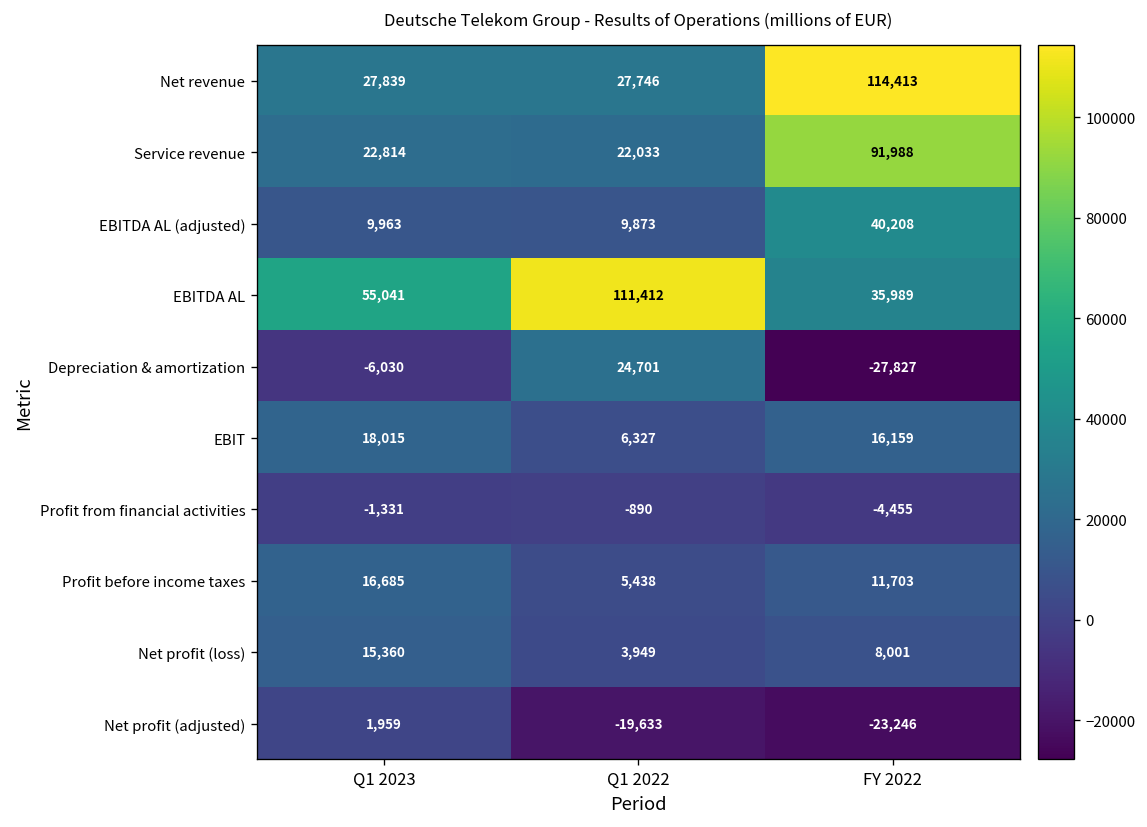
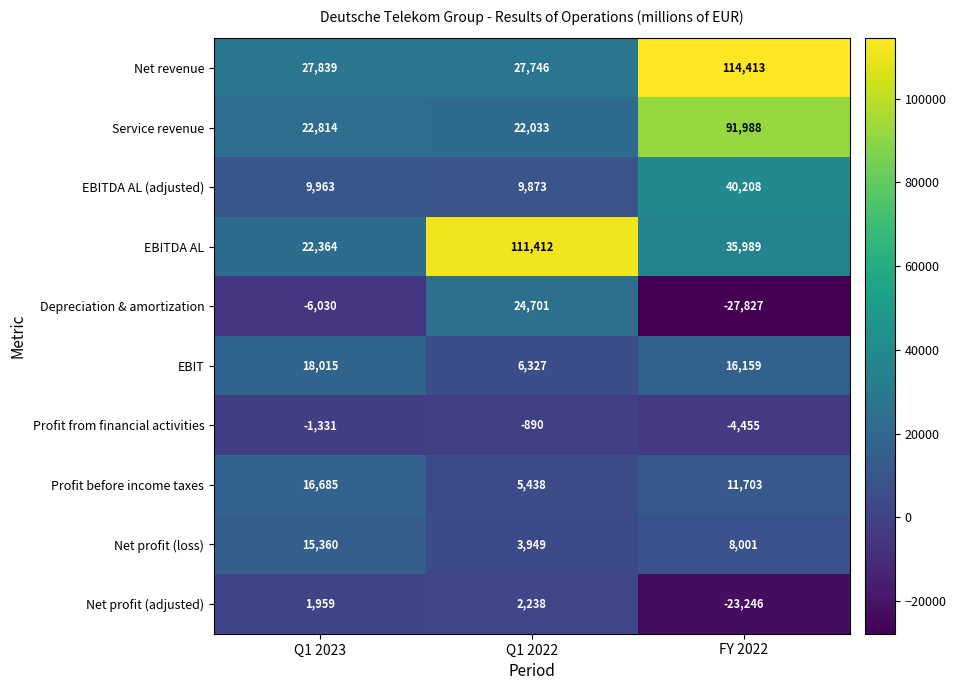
  {
    "Net revenue": {
      "Q1 2023": "27,839",
      "Q1 2022": "27,746",
      "FY 2022": "114,413"
    },
    "Service revenue": {
      "Q1 2023": "22,814",
      "Q1 2022": "22,033",
      "FY 2022": "91,988"
    },
    "EBITDA AL (adjusted)": {
      "Q1 2023": "9,963",
      "Q1 2022": "9,873",
      "FY 2022": "40,208"
    },
    "EBITDA AL": {
-     "Q1 2023": "55,041",
+     "Q1 2023": "22,364",
      "Q1 2022": "111,412",
      "FY 2022": "35,989"
    },
    "Depreciation & amortization": {
      "Q1 2023": "-6,030",
      "Q1 2022": "24,701",
      "FY 2022": "-27,827"
    },
    "EBIT": {
      "Q1 2023": "18,015",
      "Q1 2022": "6,327",
      "FY 2022": "16,159"
    },
    "Profit from financial activities": {
      "Q1 2023": "-1,331",
      "Q1 2022": "-890",
      "FY 2022": "-4,455"
    },
    "Profit before income taxes": {
      "Q1 2023": "16,685",
      "Q1 2022": "5,438",
      "FY 2022": "11,703"
    },
    "Net profit (loss)": {
      "Q1 2023": "15,360",
      "Q1 2022": "3,949",
      "FY 2022": "8,001"
    },
    "Net profit (adjusted)": {
      "Q1 2023": "1,959",
-     "Q1 2022": "-19,633",
+     "Q1 2022": "2,238",
      "FY 2022": "-23,246"
    }
  }
